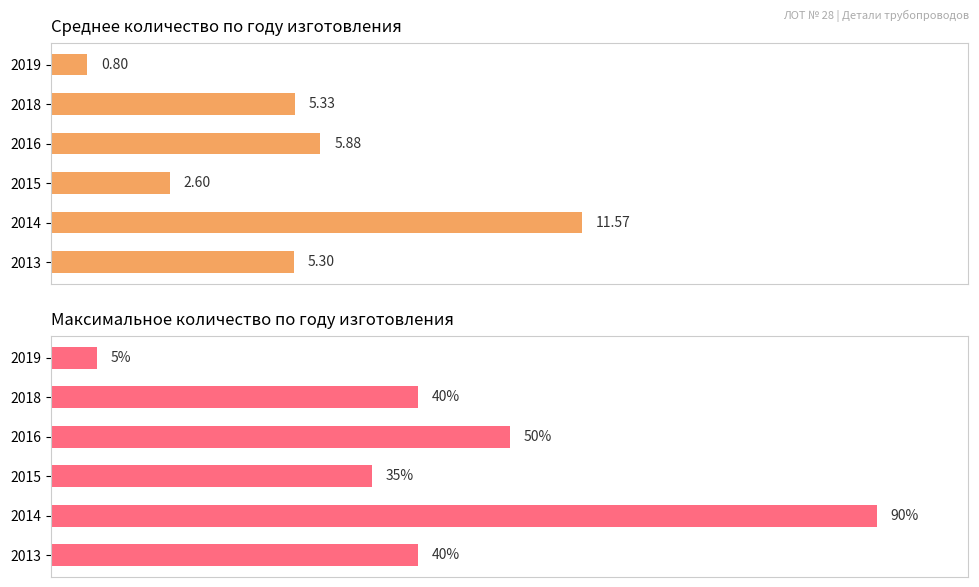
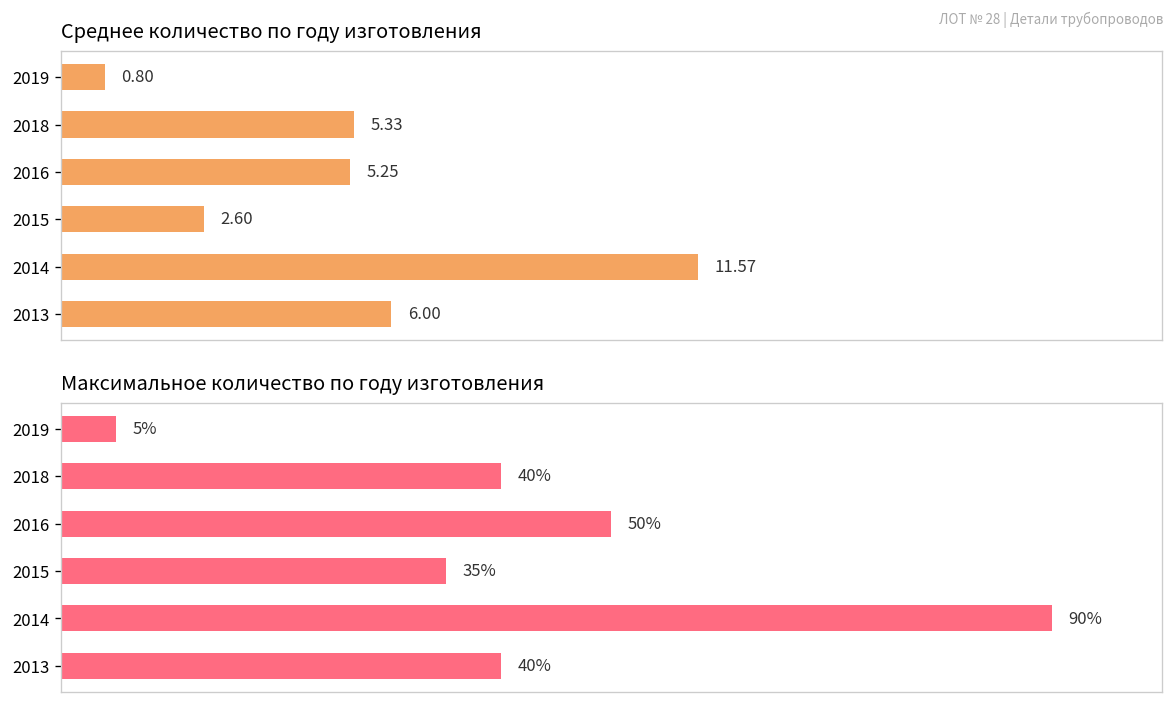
  {
    "Среднее количество по году изготовления": {
      "2019": 0.80,
      "2018": 5.33,
-     "2016": 5.88,
+     "2016": 5.25,
      "2015": 2.60,
      "2014": 11.57,
-     "2013": 5.30
+     "2013": 6.00
    }
  }
